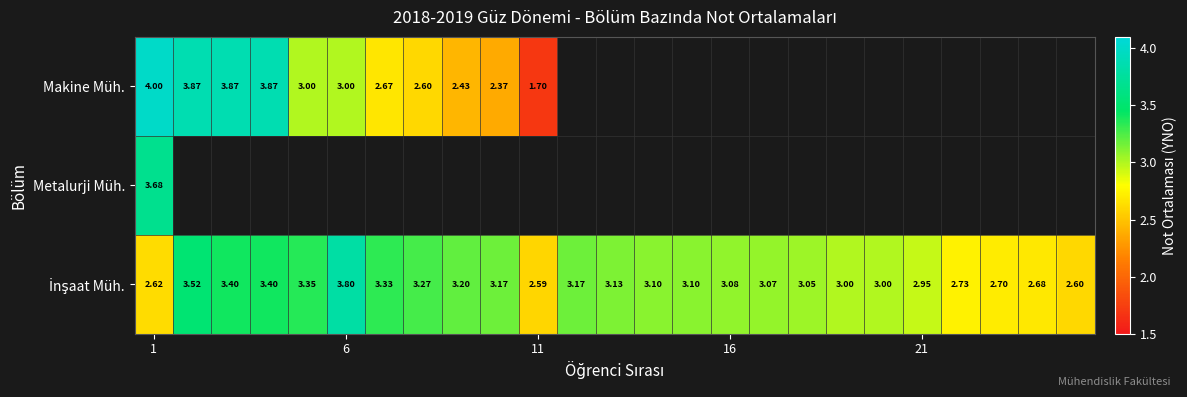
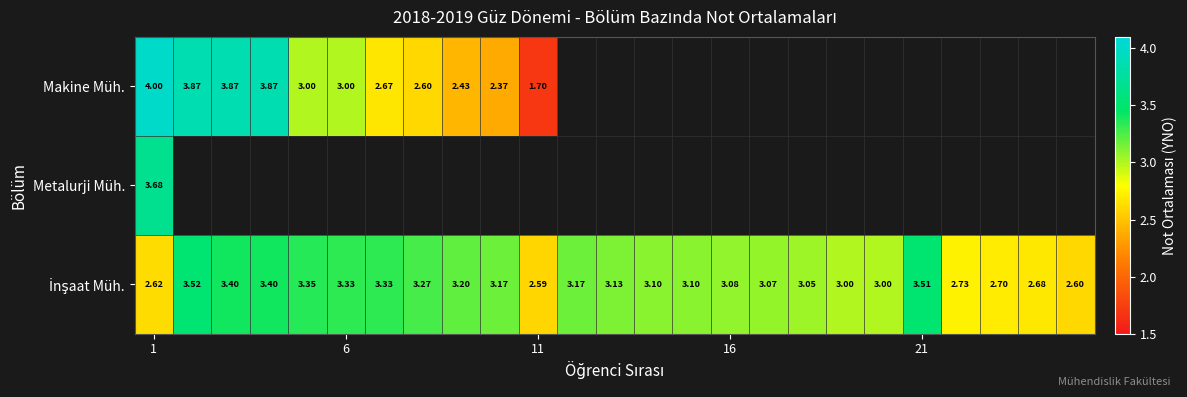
  {
    "Makine Müh.": {
      "1": 4.00,
      "6": 3.00,
      "11": 1.70
    },
    "Metalurji Müh.": {
      "1": 3.68
    },
    "İnşaat Müh.": {
      "1": 2.62,
-     "6": 3.80,
+     "6": 3.33,
      "11": 2.59,
      "16": 3.08,
-     "21": 2.95
+     "21": 3.51
    }
  }
